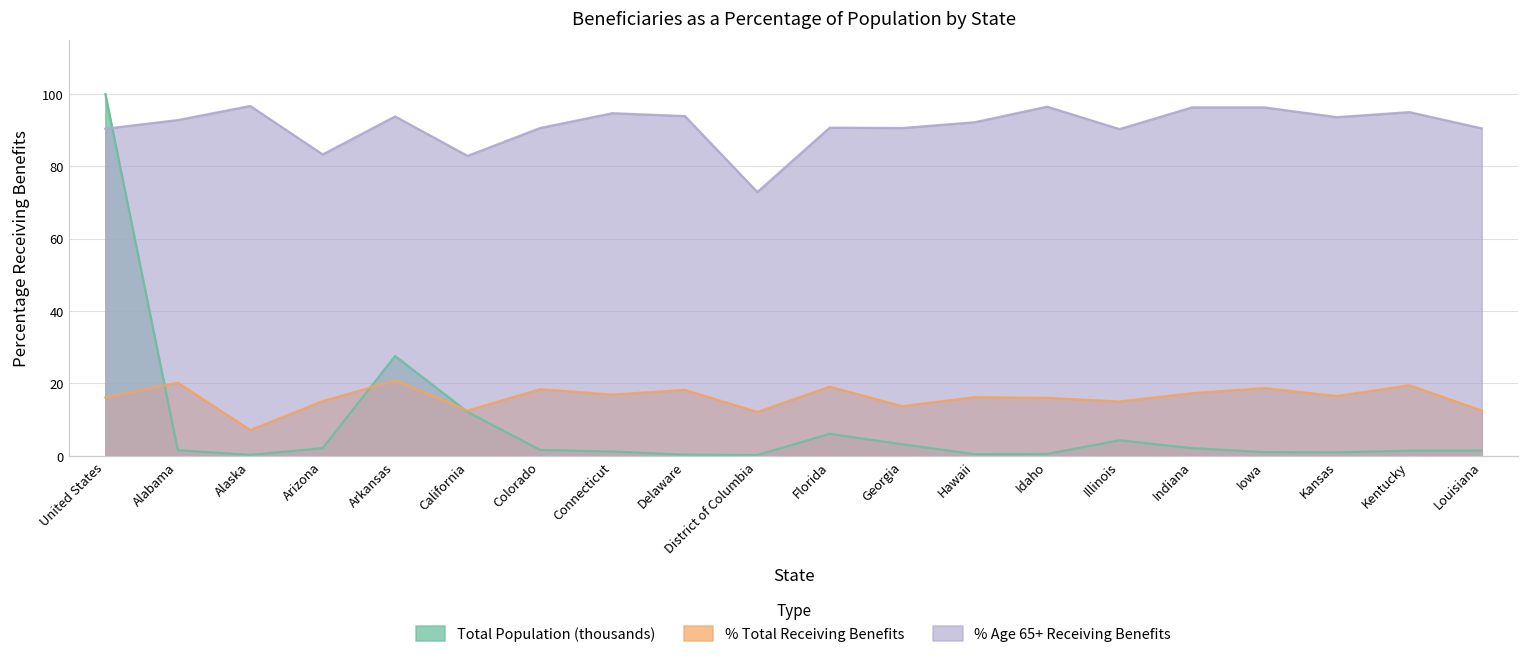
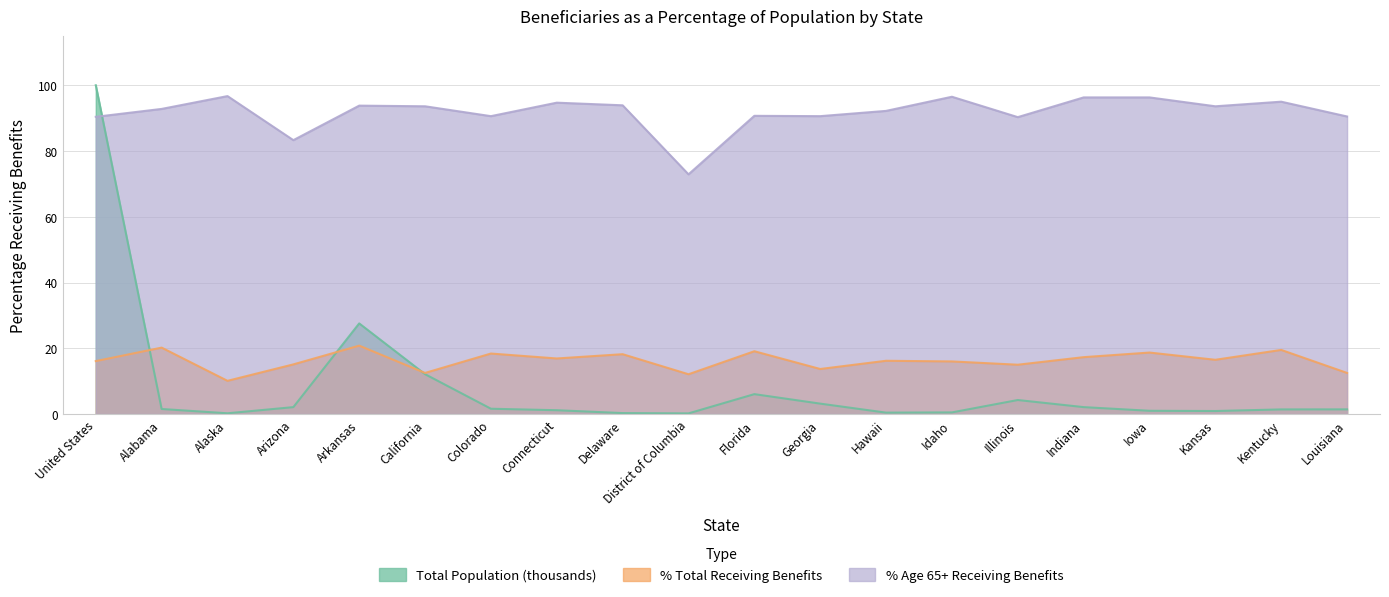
  {
    "Total Population (thousands)": {
      "United States": 100,
      "Alabama": 2,
      "Alaska": 0,
      "Arizona": 2,
      "Arkansas": 28,
      "Colorado": 2,
      "Connecticut": 1,
      "Delaware": 0,
      "District of Columbia": 0,
      "Florida": 6,
      "Georgia": 3,
      "Hawaii": 0,
      "Idaho": 0,
      "Illinois": 4,
      "Indiana": 2,
      "Iowa": 1,
      "Kansas": 1,
      "Kentucky": 1,
      "Louisiana": 1
    },
    "% Total Receiving Benefits": {
      "United States": 16,
      "Alabama": 20,
-     "Alaska": 7,
+     "Alaska": 10,
      "Arizona": 15,
      "Arkansas": 21,
      "Colorado": 18,
      "Connecticut": 17,
      "Delaware": 18,
      "District of Columbia": 12,
      "Florida": 19,
      "Georgia": 14,
      "Hawaii": 16,
      "Idaho": 16,
      "Illinois": 15,
      "Indiana": 17,
      "Iowa": 19,
      "Kansas": 17,
      "Kentucky": 20,
      "Louisiana": 13
    },
    "% Age 65+ Receiving Benefits": {
      "United States": 90,
      "Alabama": 93,
      "Alaska": 97,
      "Arizona": 83,
      "Arkansas": 94,
-     "California": 83,
+     "California": 94,
      "Colorado": 91,
      "Connecticut": 95,
      "Delaware": 94,
      "District of Columbia": 73,
      "Florida": 91,
      "Georgia": 91,
      "Hawaii": 92,
      "Idaho": 97,
      "Illinois": 90,
      "Indiana": 96,
      "Iowa": 96,
      "Kansas": 94,
      "Kentucky": 95,
      "Louisiana": 91
    }
  }
